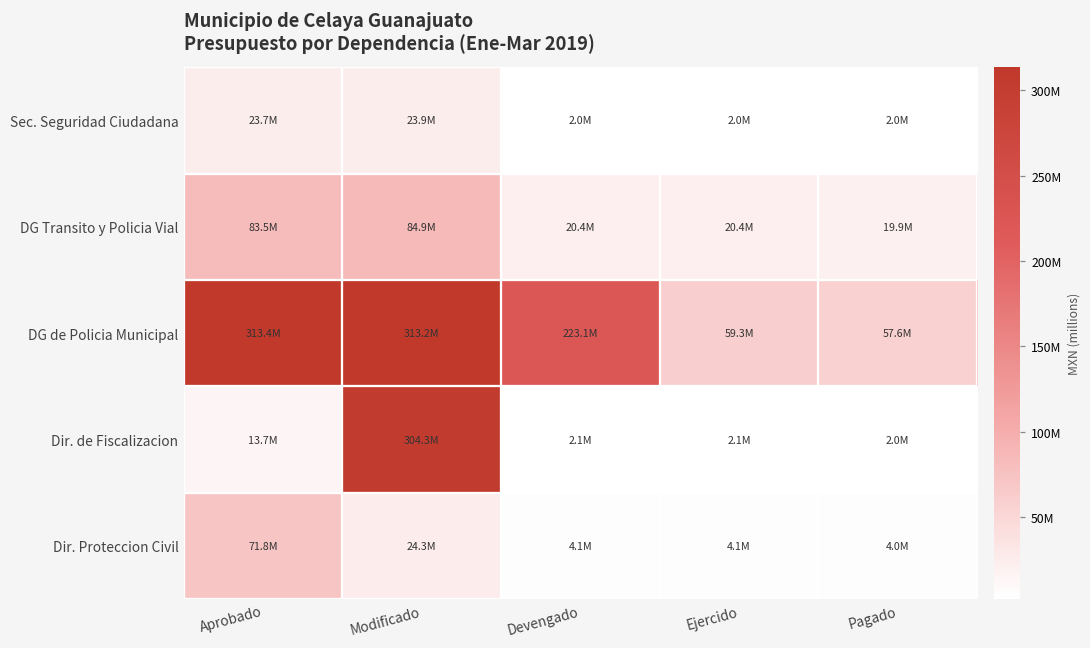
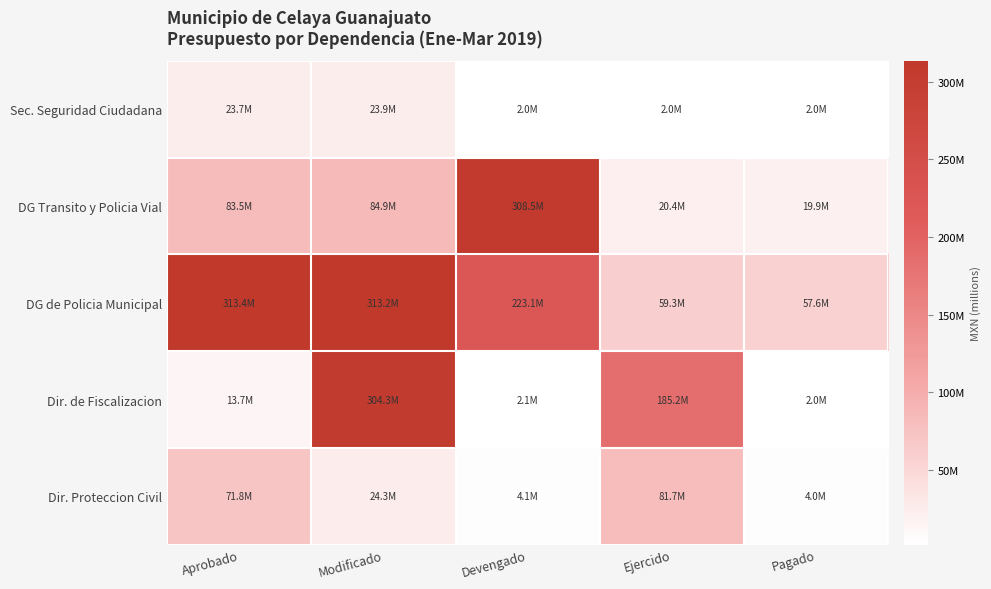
  {
    "Sec. Seguridad Ciudadana": {
      "Aprobado": "23.7M",
      "Modificado": "23.9M",
      "Devengado": "2.0M",
      "Ejercido": "2.0M",
      "Pagado": "2.0M"
    },
    "DG Transito y Policia Vial": {
      "Aprobado": "83.5M",
      "Modificado": "84.9M",
-     "Devengado": "20.4M",
+     "Devengado": "308.5M",
      "Ejercido": "20.4M",
      "Pagado": "19.9M"
    },
    "DG de Policia Municipal": {
      "Aprobado": "313.4M",
      "Modificado": "313.2M",
      "Devengado": "223.1M",
      "Ejercido": "59.3M",
      "Pagado": "57.6M"
    },
    "Dir. de Fiscalizacion": {
      "Aprobado": "13.7M",
      "Modificado": "304.3M",
      "Devengado": "2.1M",
-     "Ejercido": "2.1M",
+     "Ejercido": "185.2M",
      "Pagado": "2.0M"
    },
    "Dir. Proteccion Civil": {
      "Aprobado": "71.8M",
      "Modificado": "24.3M",
      "Devengado": "4.1M",
-     "Ejercido": "4.1M",
+     "Ejercido": "81.7M",
      "Pagado": "4.0M"
    }
  }
